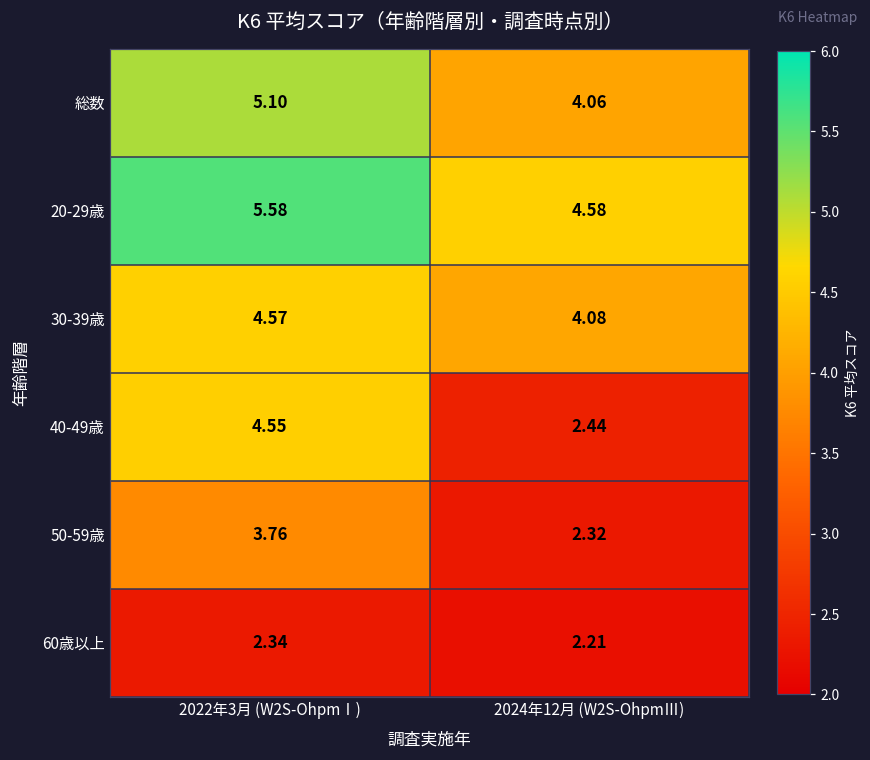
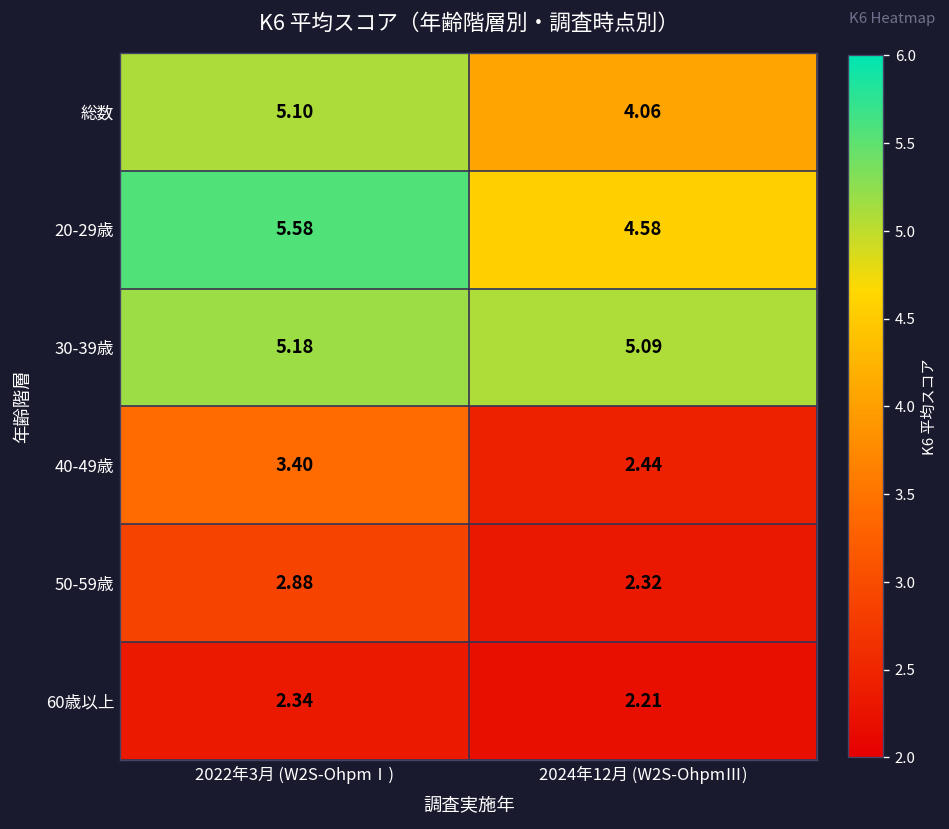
  {
    "総数": {
      "2022年3月 (W2S-OhpmⅠ)": 5.10,
      "2024年12月 (W2S-OhpmⅢ)": 4.06
    },
    "20-29歳": {
      "2022年3月 (W2S-OhpmⅠ)": 5.58,
      "2024年12月 (W2S-OhpmⅢ)": 4.58
    },
    "30-39歳": {
-     "2022年3月 (W2S-OhpmⅠ)": 4.57,
-     "2024年12月 (W2S-OhpmⅢ)": 4.08
+     "2022年3月 (W2S-OhpmⅠ)": 5.18,
+     "2024年12月 (W2S-OhpmⅢ)": 5.09
    },
    "40-49歳": {
-     "2022年3月 (W2S-OhpmⅠ)": 4.55,
+     "2022年3月 (W2S-OhpmⅠ)": 3.40,
      "2024年12月 (W2S-OhpmⅢ)": 2.44
    },
    "50-59歳": {
-     "2022年3月 (W2S-OhpmⅠ)": 3.76,
+     "2022年3月 (W2S-OhpmⅠ)": 2.88,
      "2024年12月 (W2S-OhpmⅢ)": 2.32
    },
    "60歳以上": {
      "2022年3月 (W2S-OhpmⅠ)": 2.34,
      "2024年12月 (W2S-OhpmⅢ)": 2.21
    }
  }
